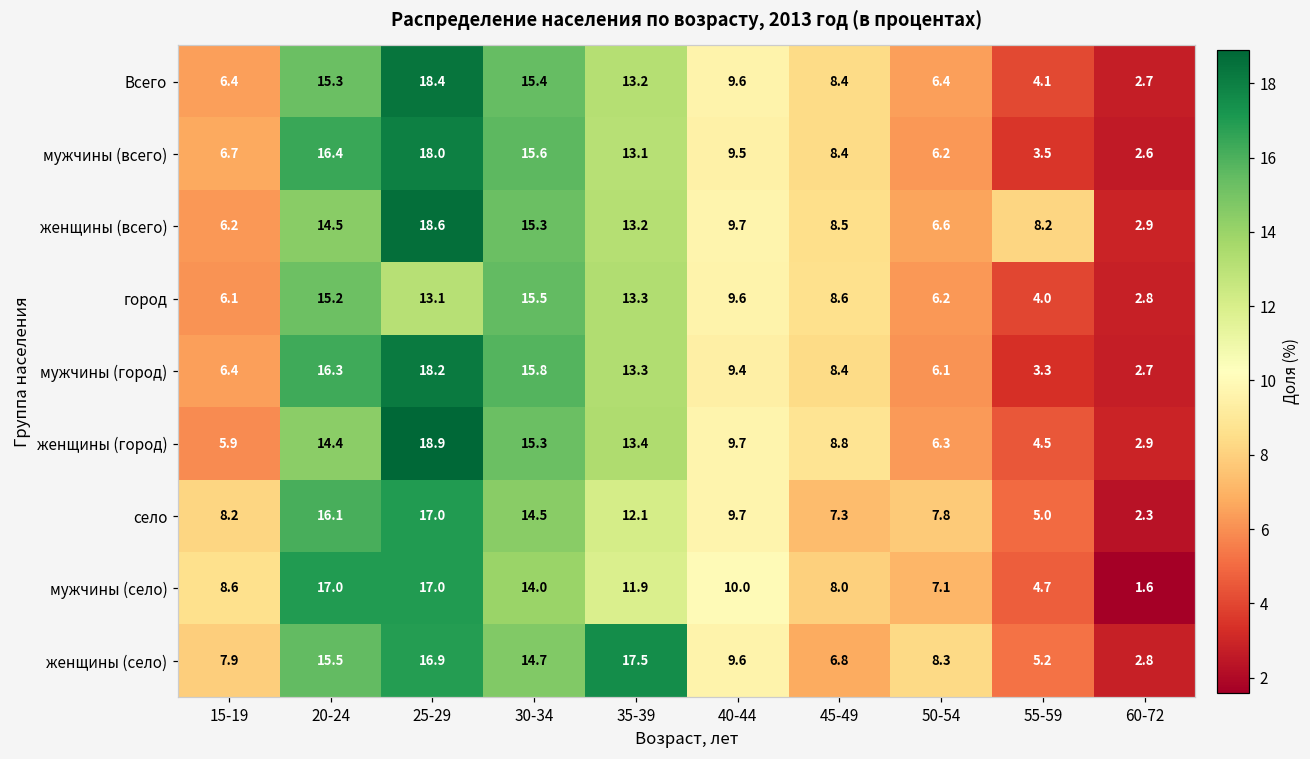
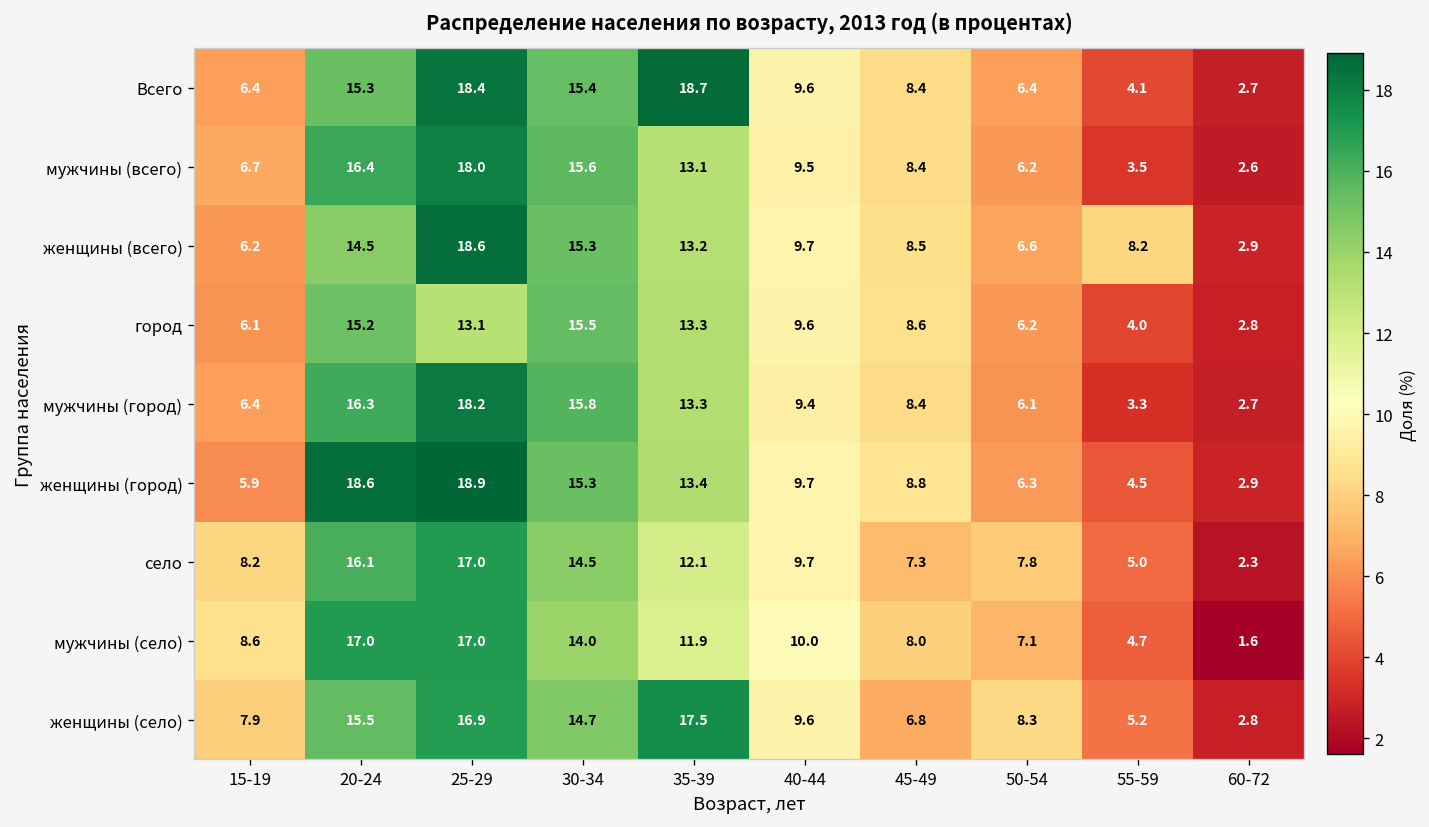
  {
    "Всего": {
      "15-19": 6.4,
      "20-24": 15.3,
      "25-29": 18.4,
      "30-34": 15.4,
-     "35-39": 13.2,
+     "35-39": 18.7,
      "40-44": 9.6,
      "45-49": 8.4,
      "50-54": 6.4,
      "55-59": 4.1,
      "60-72": 2.7
    },
    "мужчины (всего)": {
      "15-19": 6.7,
      "20-24": 16.4,
      "25-29": 18.0,
      "30-34": 15.6,
      "35-39": 13.1,
      "40-44": 9.5,
      "45-49": 8.4,
      "50-54": 6.2,
      "55-59": 3.5,
      "60-72": 2.6
    },
    "женщины (всего)": {
      "15-19": 6.2,
      "20-24": 14.5,
      "25-29": 18.6,
      "30-34": 15.3,
      "35-39": 13.2,
      "40-44": 9.7,
      "45-49": 8.5,
      "50-54": 6.6,
      "55-59": 8.2,
      "60-72": 2.9
    },
    "город": {
      "15-19": 6.1,
      "20-24": 15.2,
      "25-29": 13.1,
      "30-34": 15.5,
      "35-39": 13.3,
      "40-44": 9.6,
      "45-49": 8.6,
      "50-54": 6.2,
      "55-59": 4.0,
      "60-72": 2.8
    },
    "мужчины (город)": {
      "15-19": 6.4,
      "20-24": 16.3,
      "25-29": 18.2,
      "30-34": 15.8,
      "35-39": 13.3,
      "40-44": 9.4,
      "45-49": 8.4,
      "50-54": 6.1,
      "55-59": 3.3,
      "60-72": 2.7
    },
    "женщины (город)": {
      "15-19": 5.9,
-     "20-24": 14.4,
+     "20-24": 18.6,
      "25-29": 18.9,
      "30-34": 15.3,
      "35-39": 13.4,
      "40-44": 9.7,
      "45-49": 8.8,
      "50-54": 6.3,
      "55-59": 4.5,
      "60-72": 2.9
    },
    "село": {
      "15-19": 8.2,
      "20-24": 16.1,
      "25-29": 17.0,
      "30-34": 14.5,
      "35-39": 12.1,
      "40-44": 9.7,
      "45-49": 7.3,
      "50-54": 7.8,
      "55-59": 5.0,
      "60-72": 2.3
    },
    "мужчины (село)": {
      "15-19": 8.6,
      "20-24": 17.0,
      "25-29": 17.0,
      "30-34": 14.0,
      "35-39": 11.9,
      "40-44": 10.0,
      "45-49": 8.0,
      "50-54": 7.1,
      "55-59": 4.7,
      "60-72": 1.6
    },
    "женщины (село)": {
      "15-19": 7.9,
      "20-24": 15.5,
      "25-29": 16.9,
      "30-34": 14.7,
      "35-39": 17.5,
      "40-44": 9.6,
      "45-49": 6.8,
      "50-54": 8.3,
      "55-59": 5.2,
      "60-72": 2.8
    }
  }
